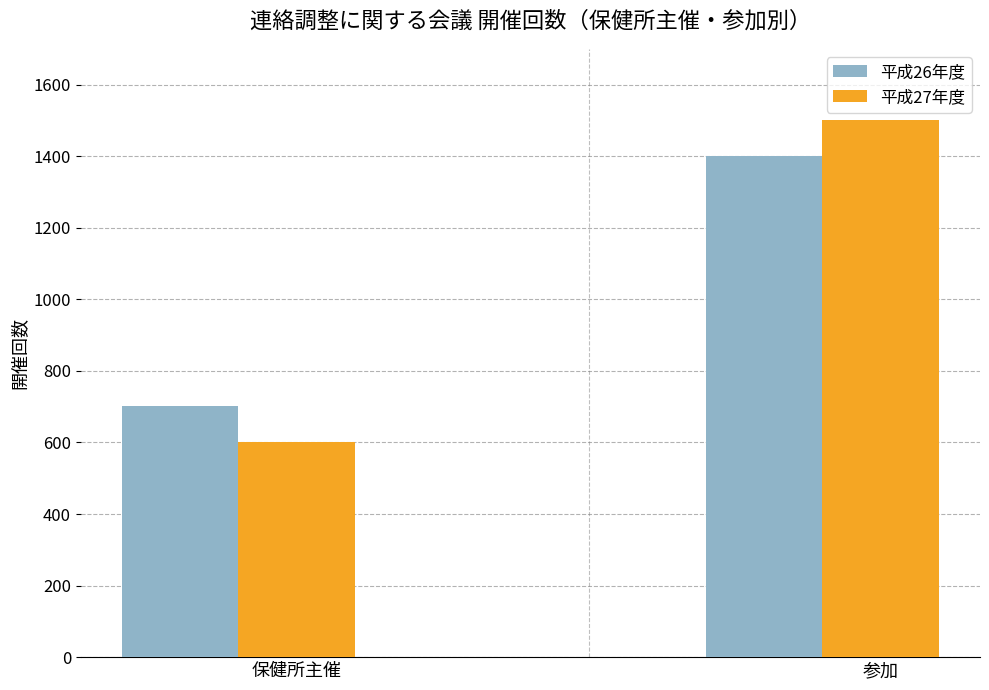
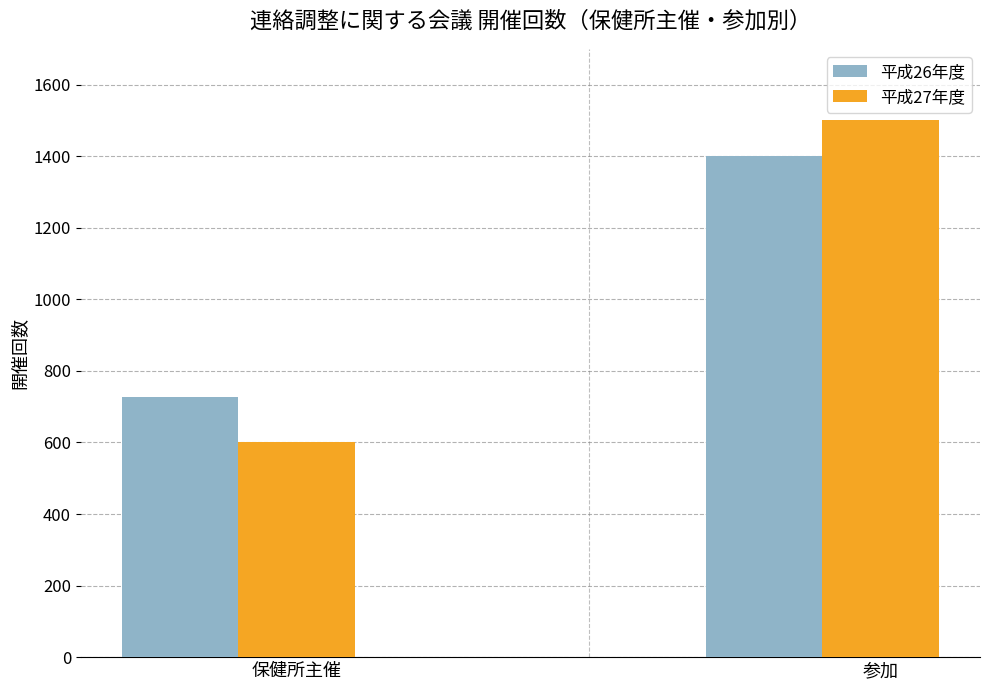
  {
    "平成26年度": {
-     "保健所主催": 700,
+     "保健所主催": 730,
      "参加": 1400
    },
    "平成27年度": {
      "保健所主催": 600,
      "参加": 1500
    }
  }
